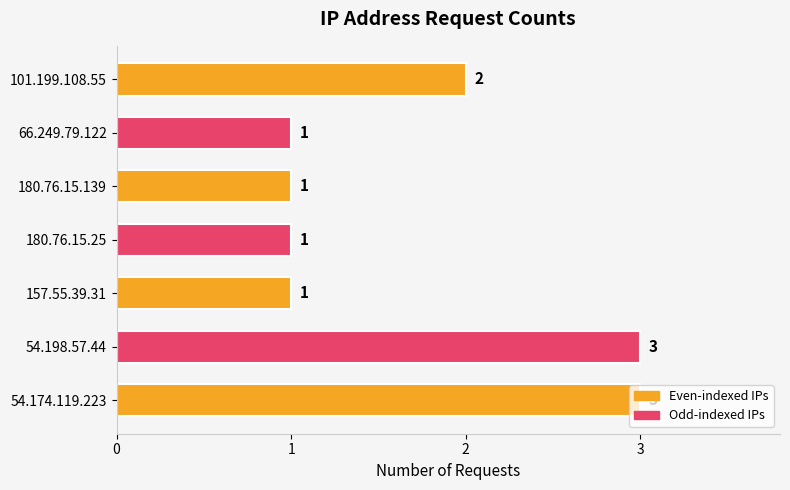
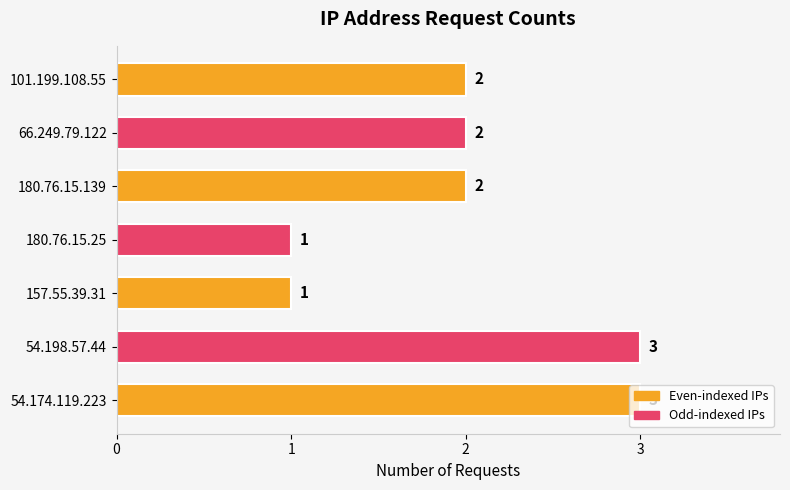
  {
    "101.199.108.55": 2,
-   "66.249.79.122": 1,
-   "180.76.15.139": 1,
+   "66.249.79.122": 2,
+   "180.76.15.139": 2,
    "180.76.15.25": 1,
    "157.55.39.31": 1,
    "54.198.57.44": 3
  }
